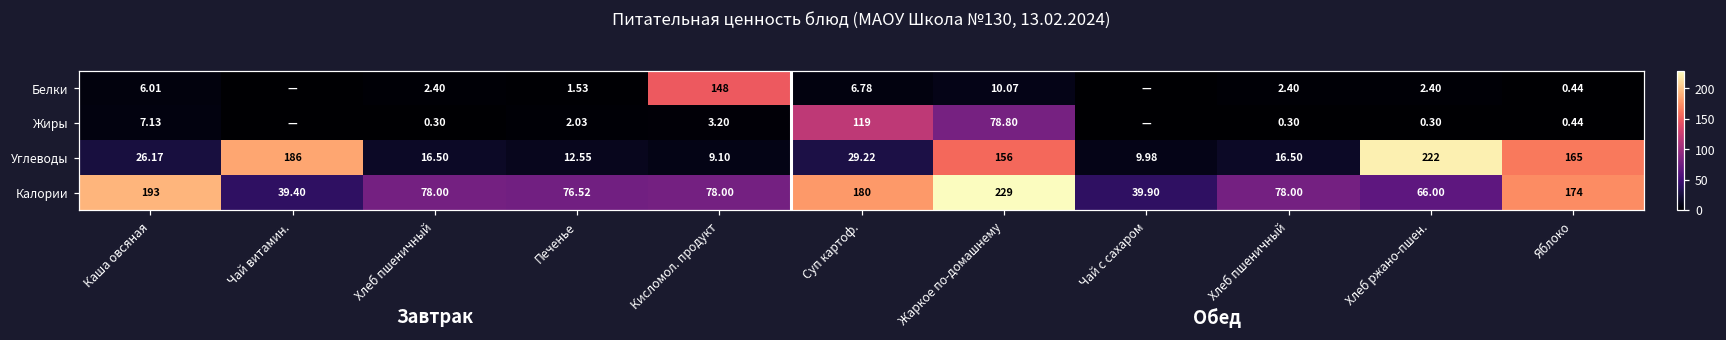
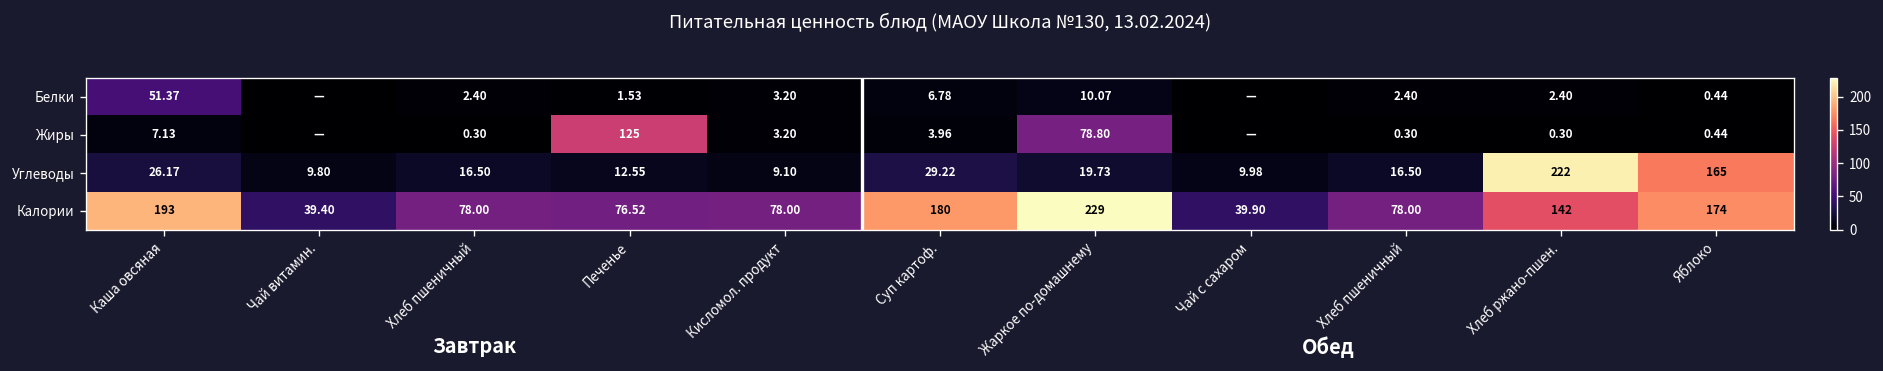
  {
    "Белки": {
-     "Каша овсяная": 6.01,
+     "Каша овсяная": 51.37,
      "Печенье": 1.53,
-     "Кисломол. продукт": 148,
+     "Кисломол. продукт": 3.20,
      "Суп картоф.": 6.78,
      "Жаркое по-домашнему": 10.07,
      "Хлеб ржано-пшен.": 2.40,
      "Яблоко": 0.44
    },
    "Жиры": {
      "Каша овсяная": 7.13,
-     "Печенье": 2.03,
+     "Печенье": 125,
      "Кисломол. продукт": 3.20,
-     "Суп картоф.": 119,
+     "Суп картоф.": 3.96,
      "Жаркое по-домашнему": 78.80,
      "Хлеб ржано-пшен.": 0.30,
      "Яблоко": 0.44
    },
    "Углеводы": {
      "Каша овсяная": 26.17,
-     "Чай витамин.": 186,
+     "Чай витамин.": 9.80,
      "Печенье": 12.55,
      "Кисломол. продукт": 9.10,
      "Суп картоф.": 29.22,
-     "Жаркое по-домашнему": 156,
+     "Жаркое по-домашнему": 19.73,
      "Чай с сахаром": 9.98,
      "Хлеб ржано-пшен.": 222,
      "Яблоко": 165
    },
    "Калории": {
      "Каша овсяная": 193,
      "Чай витамин.": 39.40,
      "Печенье": 76.52,
      "Кисломол. продукт": 78.00,
      "Суп картоф.": 180,
      "Жаркое по-домашнему": 229,
      "Чай с сахаром": 39.90,
-     "Хлеб ржано-пшен.": 66.00,
+     "Хлеб ржано-пшен.": 142,
      "Яблоко": 174
    }
  }
